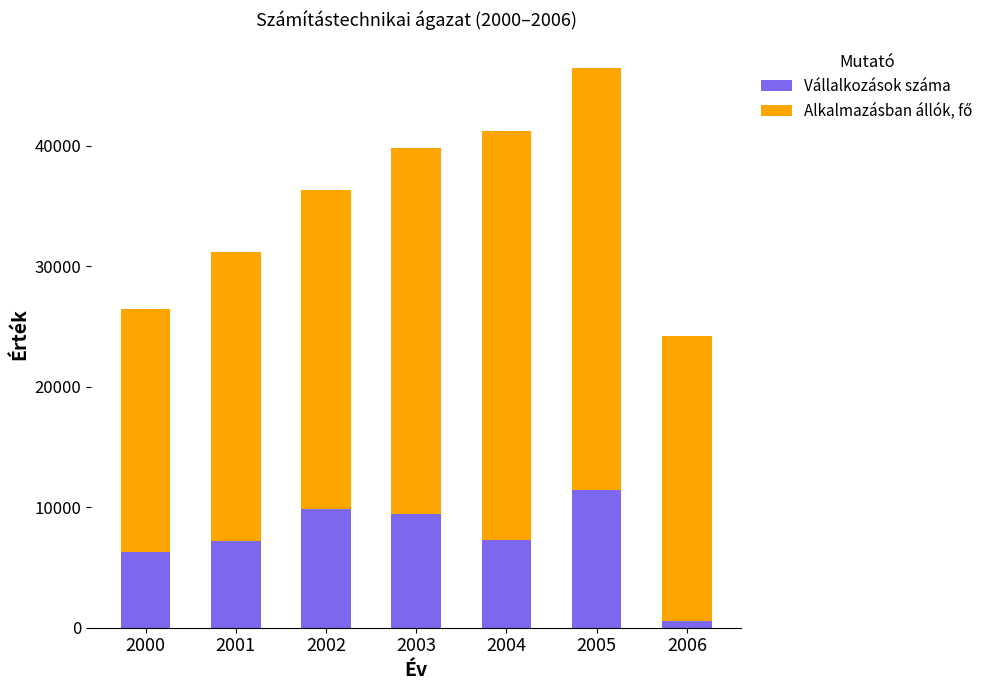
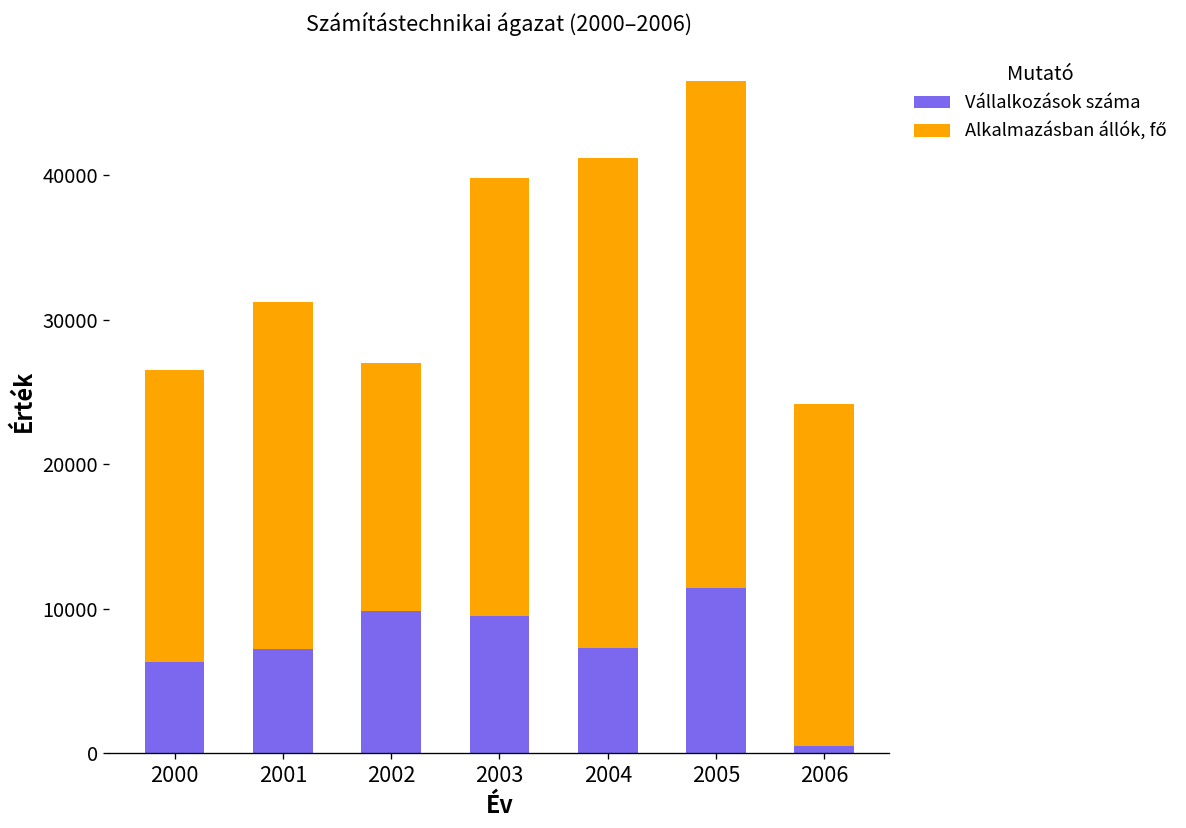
  {
    "Vállalkozások száma": {
      "2000": 6300,
      "2001": 7200,
      "2002": 9800,
      "2003": 9500,
      "2004": 7300,
      "2005": 11400,
      "2006": 500
    },
    "Alkalmazásban állók, fő": {
      "2000": 20200,
      "2001": 24100,
-     "2002": 26500,
+     "2002": 17100,
      "2003": 30400,
      "2004": 33900,
      "2005": 35100,
      "2006": 23700
    }
  }
